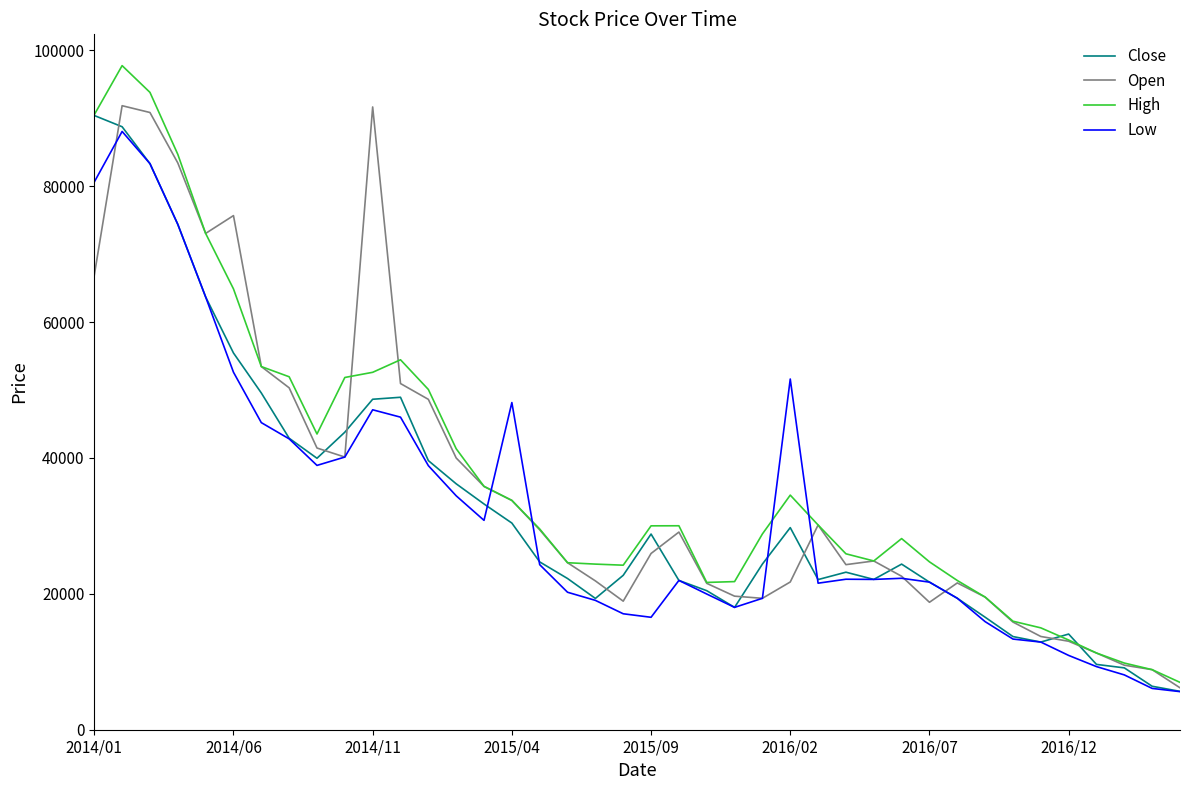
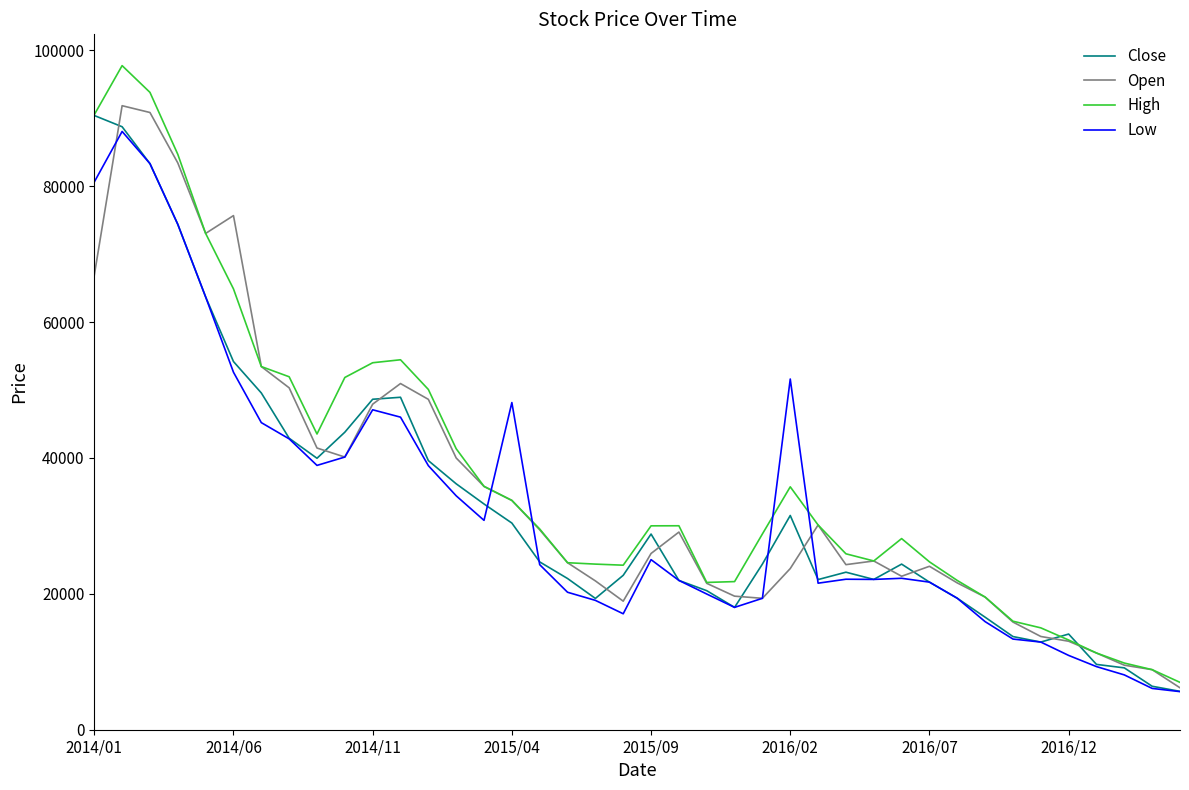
  {
    "Close": {
-     "2014/06": 55000,
+     "2014/06": 54000,
      "2014/11": 49000,
      "2015/04": 30000,
      "2015/09": 29000,
-     "2016/02": 30000,
+     "2016/02": 32000,
      "2016/12": 14000
    },
    "Open": {
      "2014/01": 67000,
      "2014/06": 76000,
-     "2014/11": 92000,
+     "2014/11": 48000,
      "2015/09": 26000,
-     "2016/02": 22000,
-     "2016/07": 19000
+     "2016/02": 24000,
+     "2016/07": 24000
    },
    "High": {
      "2014/06": 65000,
-     "2014/11": 53000,
+     "2014/11": 54000,
      "2015/09": 30000,
-     "2016/02": 35000,
+     "2016/02": 36000,
      "2016/07": 25000
    },
    "Low": {
      "2014/01": 81000,
      "2014/06": 53000,
      "2014/11": 47000,
      "2015/04": 48000,
-     "2015/09": 17000,
+     "2015/09": 25000,
      "2016/02": 52000,
      "2016/12": 11000
    }
  }
